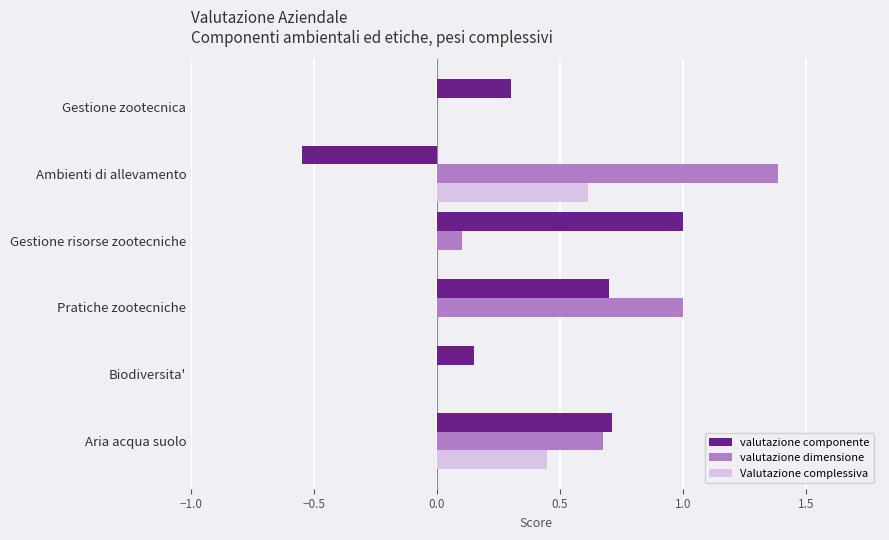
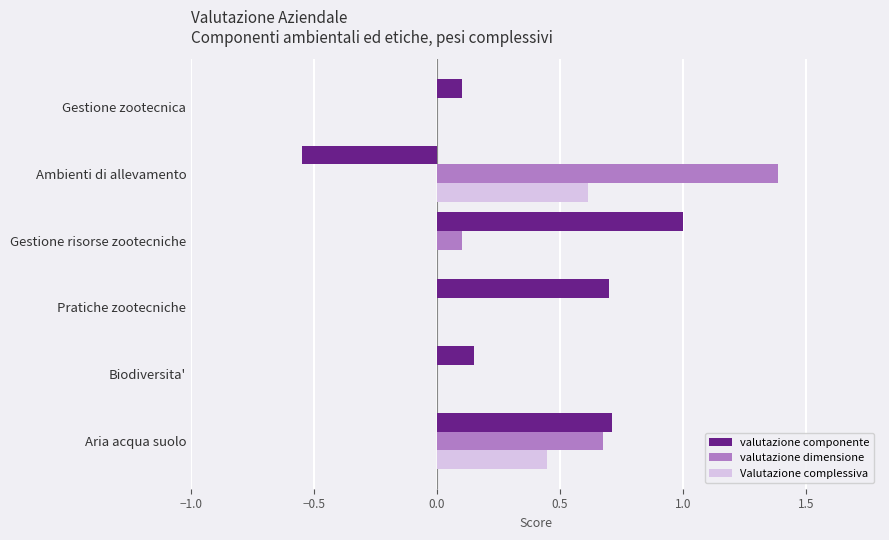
  {
    "valutazione componente": {
-     "Gestione zootecnica": 0.3,
+     "Gestione zootecnica": 0.1,
      "Ambienti di allevamento": -0.55,
      "Gestione risorse zootecniche": 1.0,
      "Pratiche zootecniche": 0.7,
      "Biodiversita'": 0.15,
      "Aria acqua suolo": 0.7
    },
    "valutazione dimensione": {
      "Gestione zootecnica": 0,
      "Ambienti di allevamento": 1.39,
      "Gestione risorse zootecniche": 0.10,
-     "Pratiche zootecniche": 1,
+     "Pratiche zootecniche": 0,
      "Biodiversita'": 0,
      "Aria acqua suolo": 0.68
    },
    "Valutazione complessiva": {
      "Gestione zootecnica": 0.0,
      "Ambienti di allevamento": 0.61,
      "Gestione risorse zootecniche": 0.0,
      "Pratiche zootecniche": 0.0,
      "Biodiversita'": 0.0,
      "Aria acqua suolo": 0.45
    }
  }
